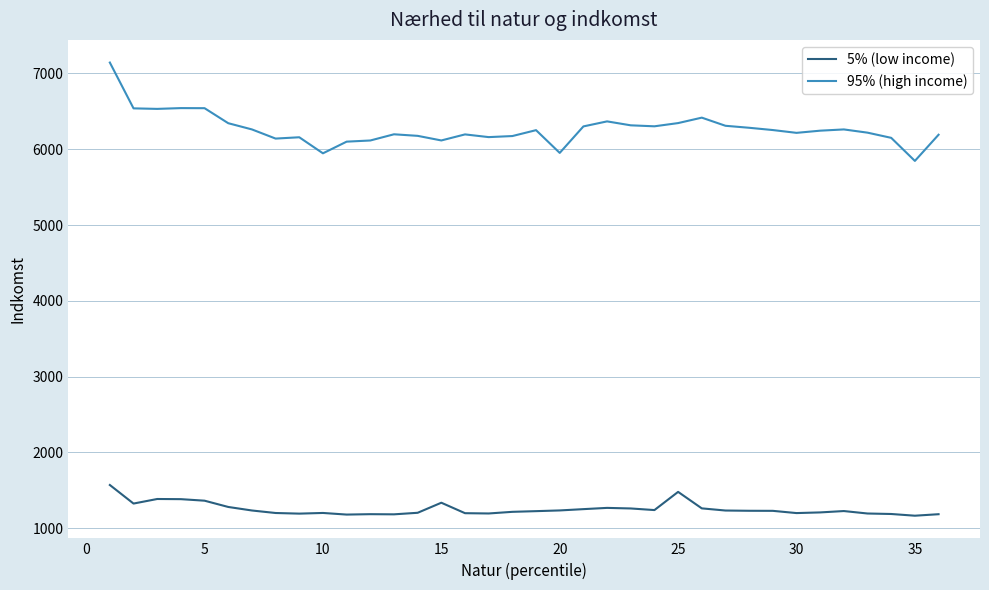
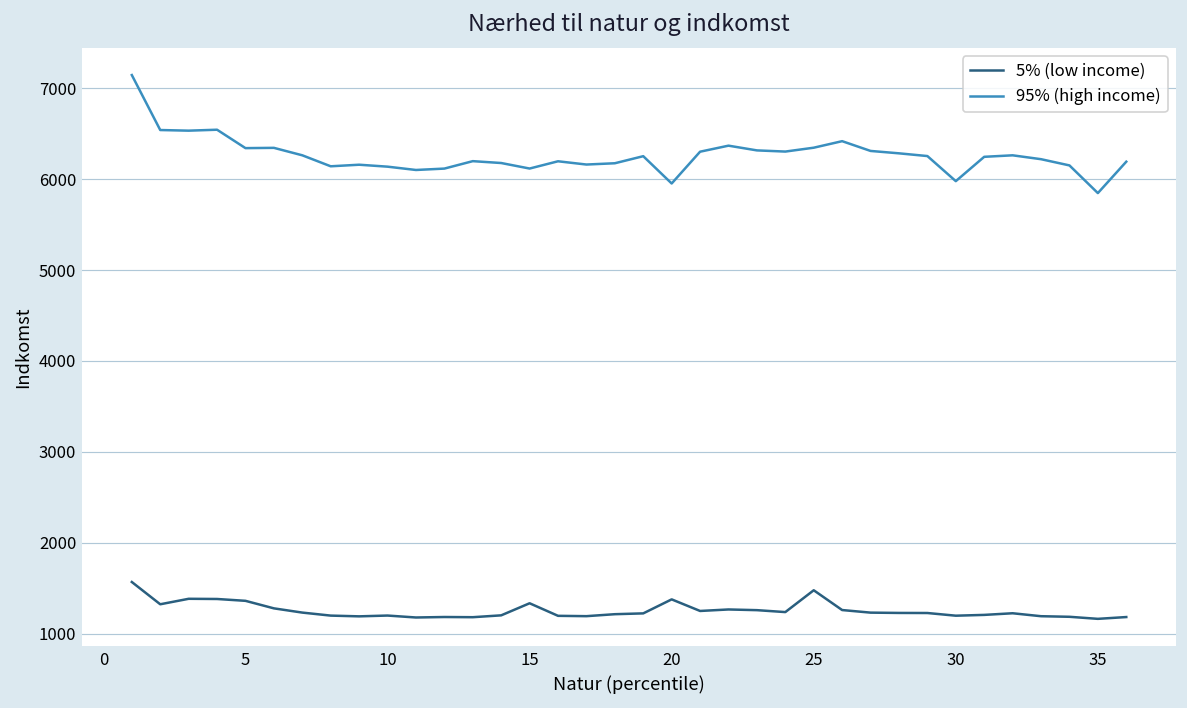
  {
    "5% (low income)": {
      "5": 1400,
      "10": 1200,
      "15": 1300,
-     "20": 1200,
+     "20": 1400,
      "25": 1500,
      "30": 1200,
      "35": 1200
    },
    "95% (high income)": {
-     "5": 6500,
-     "10": 5900,
+     "5": 6300,
+     "10": 6100,
      "15": 6100,
      "20": 6000,
      "25": 6300,
-     "30": 6200,
+     "30": 6000,
      "35": 5800
    }
  }
